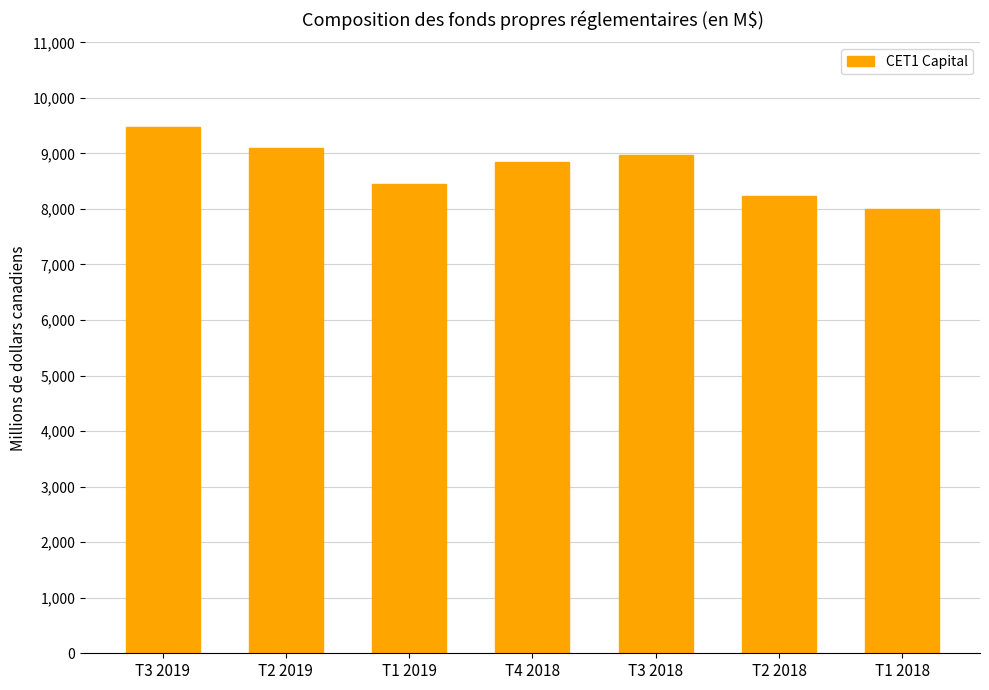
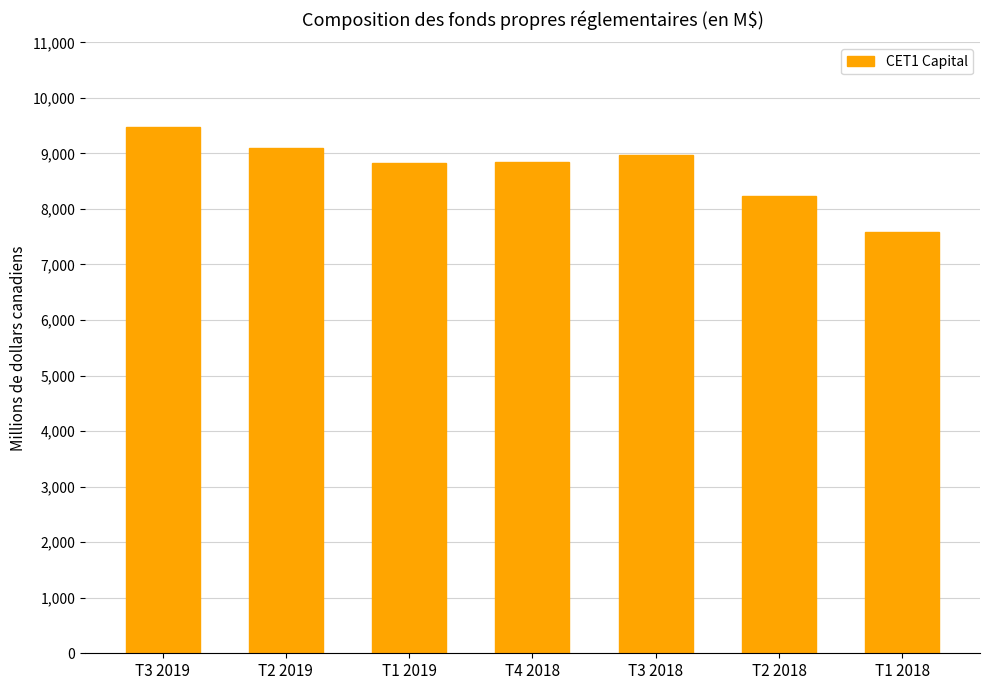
  {
    "T3 2019": "9,500",
    "T2 2019": "9,100",
-   "T1 2019": "8,400",
+   "T1 2019": "8,800",
    "T4 2018": "8,800",
    "T3 2018": "9,000",
    "T2 2018": "8,200",
-   "T1 2018": "8,000"
+   "T1 2018": "7,600"
  }
